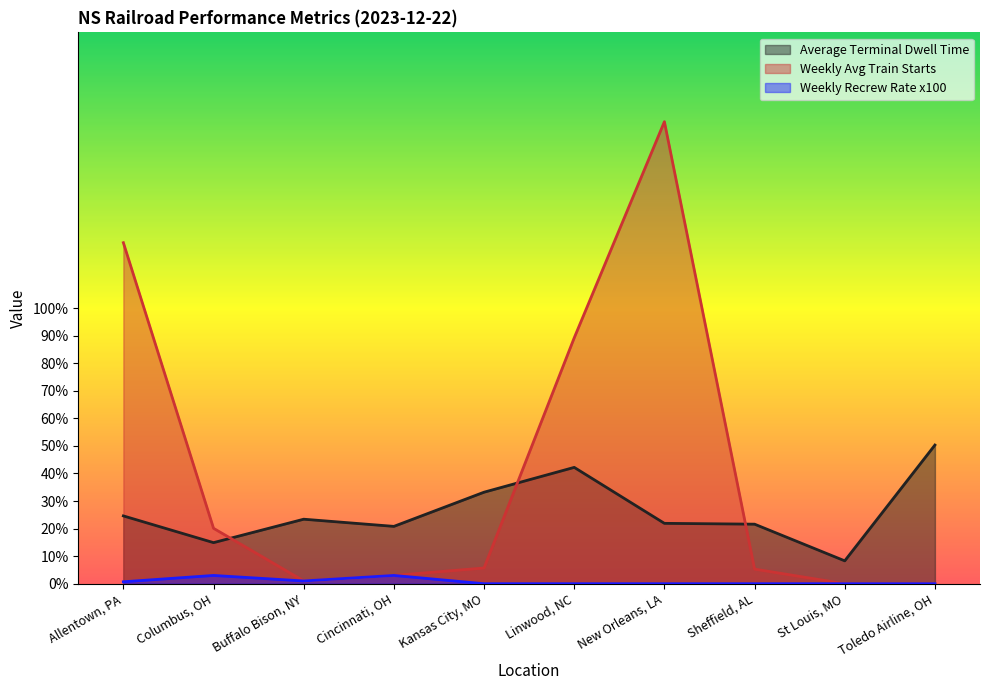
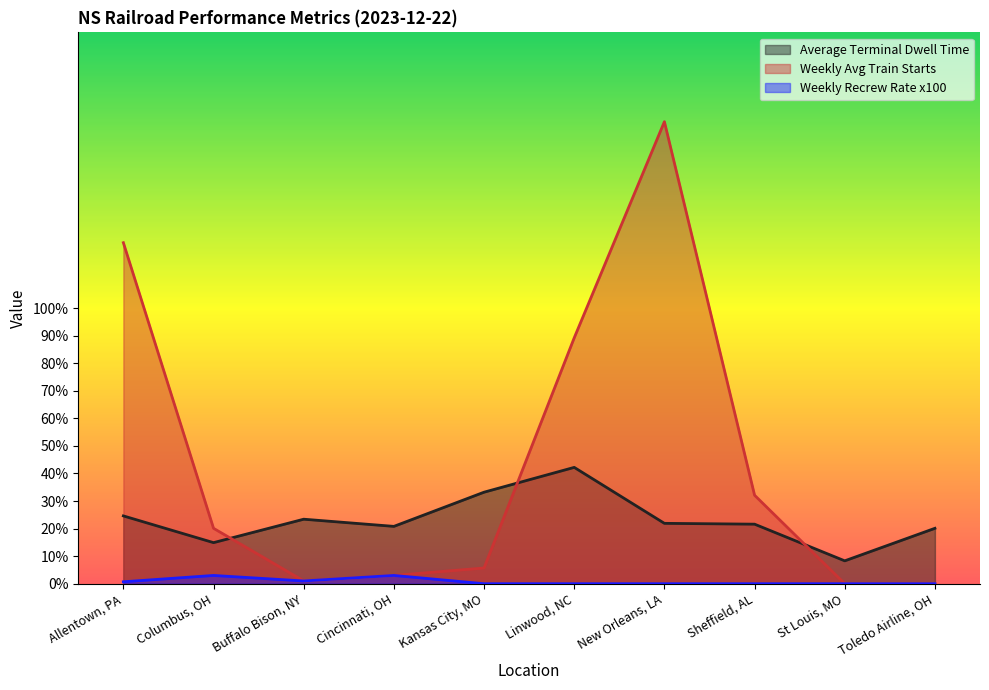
  {
    "Average Terminal Dwell Time": {
      "Allentown, PA": "25%",
      "Columbus, OH": "15%",
      "Buffalo Bison, NY": "23%",
      "Cincinnati, OH": "21%",
      "Kansas City, MO": "33%",
      "Linwood, NC": "42%",
      "New Orleans, LA": "22%",
      "Sheffield, AL": "22%",
      "St Louis, MO": "8%",
-     "Toledo Airline, OH": "50%"
+     "Toledo Airline, OH": "20%"
    },
    "Weekly Avg Train Starts": {
      "Allentown, PA": "124%",
      "Columbus, OH": "20%",
      "Kansas City, MO": "6%",
      "Linwood, NC": "89%",
      "New Orleans, LA": "168%",
-     "Sheffield, AL": "5%"
+     "Sheffield, AL": "32%"
    },
    "Weekly Recrew Rate x100": {
      "Allentown, PA": "1%",
      "Columbus, OH": "3%",
      "Kansas City, MO": "0%",
      "Linwood, NC": "0%",
      "New Orleans, LA": "0%",
      "Sheffield, AL": "0%"
    }
  }
